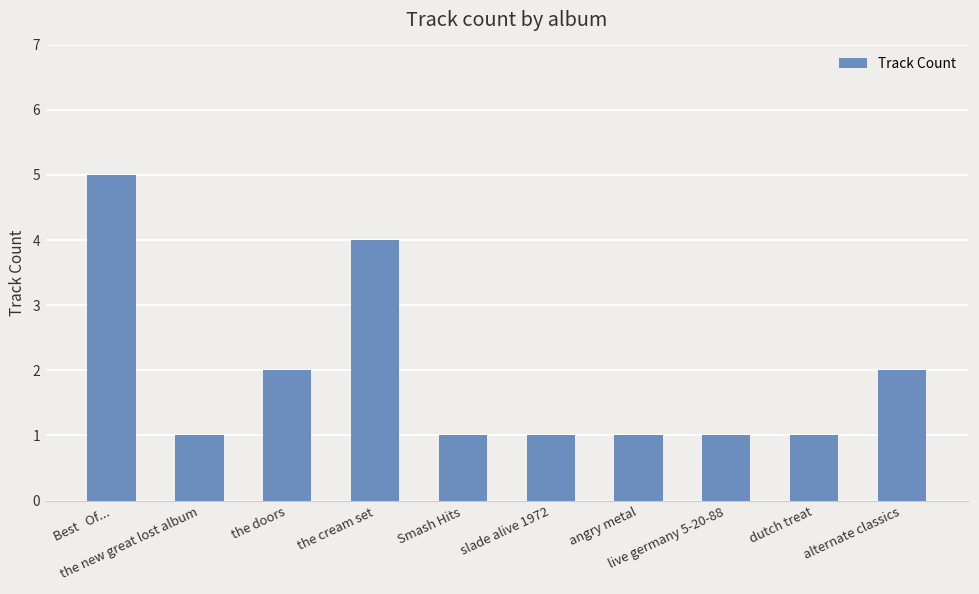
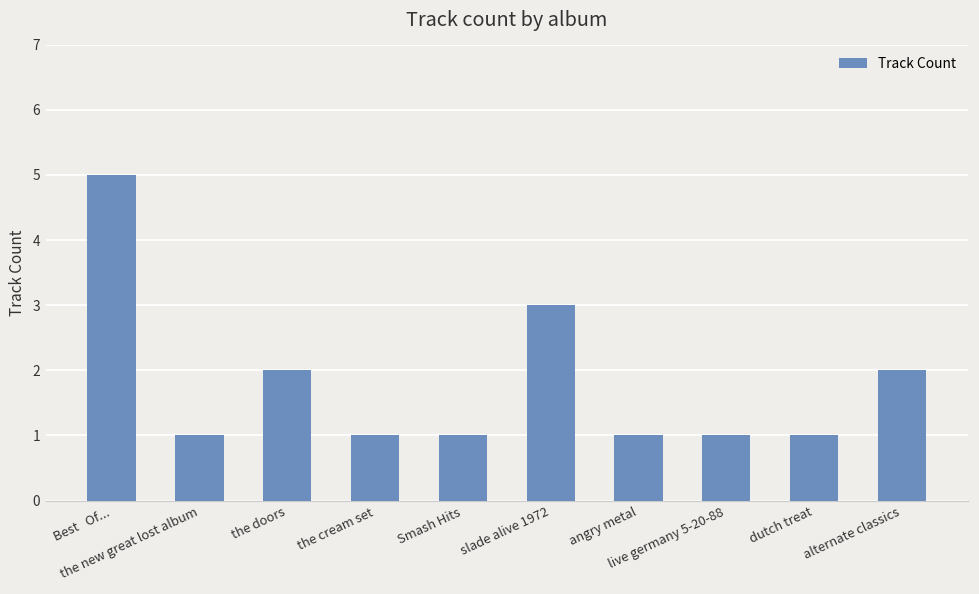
  {
    "Best Of...": 5,
    "the new great lost album": 1,
    "the doors": 2,
-   "the cream set": 4,
+   "the cream set": 1,
    "Smash Hits": 1,
-   "slade alive 1972": 1,
+   "slade alive 1972": 3,
    "angry metal": 1,
    "live germany 5-20-88": 1,
    "dutch treat": 1,
    "alternate classics": 2
  }
